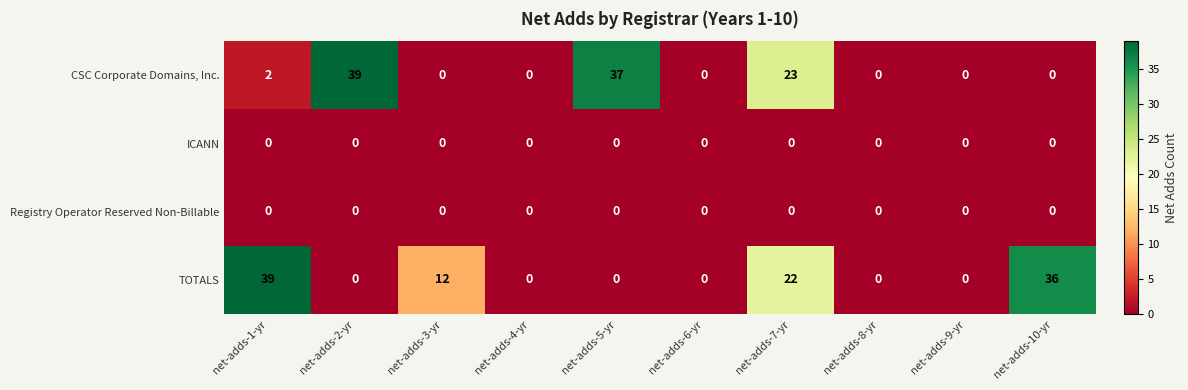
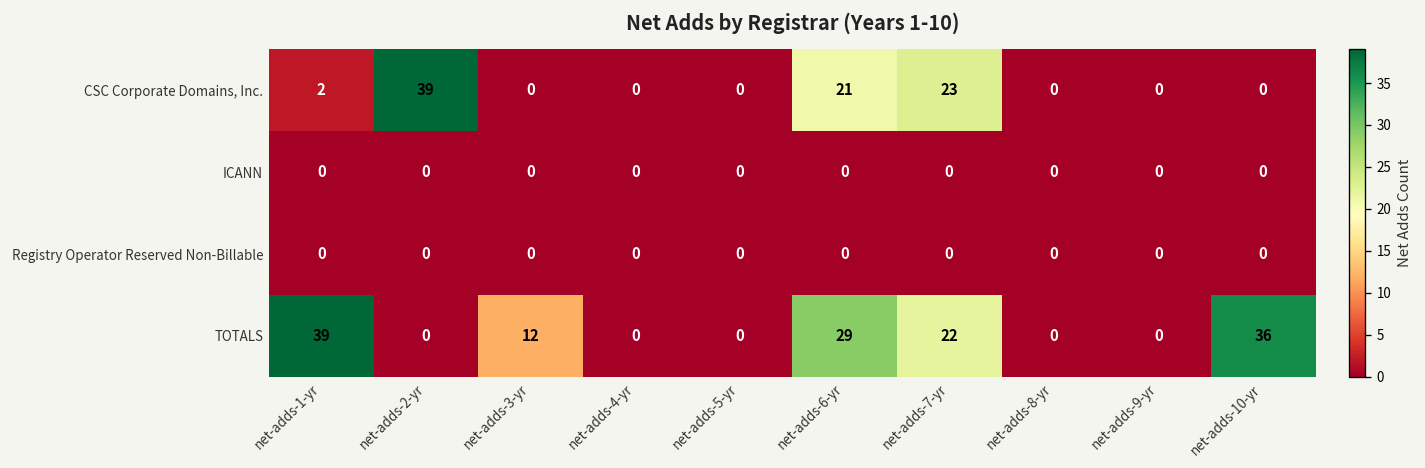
  {
    "CSC Corporate Domains, Inc.": {
      "net-adds-1-yr": 2,
      "net-adds-2-yr": 39,
      "net-adds-3-yr": 0,
      "net-adds-4-yr": 0,
-     "net-adds-5-yr": 37,
-     "net-adds-6-yr": 0,
+     "net-adds-5-yr": 0,
+     "net-adds-6-yr": 21,
      "net-adds-7-yr": 23,
      "net-adds-8-yr": 0,
      "net-adds-9-yr": 0,
      "net-adds-10-yr": 0
    },
    "ICANN": {
      "net-adds-1-yr": 0,
      "net-adds-2-yr": 0,
      "net-adds-3-yr": 0,
      "net-adds-4-yr": 0,
      "net-adds-5-yr": 0,
      "net-adds-6-yr": 0,
      "net-adds-7-yr": 0,
      "net-adds-8-yr": 0,
      "net-adds-9-yr": 0,
      "net-adds-10-yr": 0
    },
    "Registry Operator Reserved Non-Billable": {
      "net-adds-1-yr": 0,
      "net-adds-2-yr": 0,
      "net-adds-3-yr": 0,
      "net-adds-4-yr": 0,
      "net-adds-5-yr": 0,
      "net-adds-6-yr": 0,
      "net-adds-7-yr": 0,
      "net-adds-8-yr": 0,
      "net-adds-9-yr": 0,
      "net-adds-10-yr": 0
    },
    "TOTALS": {
      "net-adds-1-yr": 39,
      "net-adds-2-yr": 0,
      "net-adds-3-yr": 12,
      "net-adds-4-yr": 0,
      "net-adds-5-yr": 0,
-     "net-adds-6-yr": 0,
+     "net-adds-6-yr": 29,
      "net-adds-7-yr": 22,
      "net-adds-8-yr": 0,
      "net-adds-9-yr": 0,
      "net-adds-10-yr": 36
    }
  }
